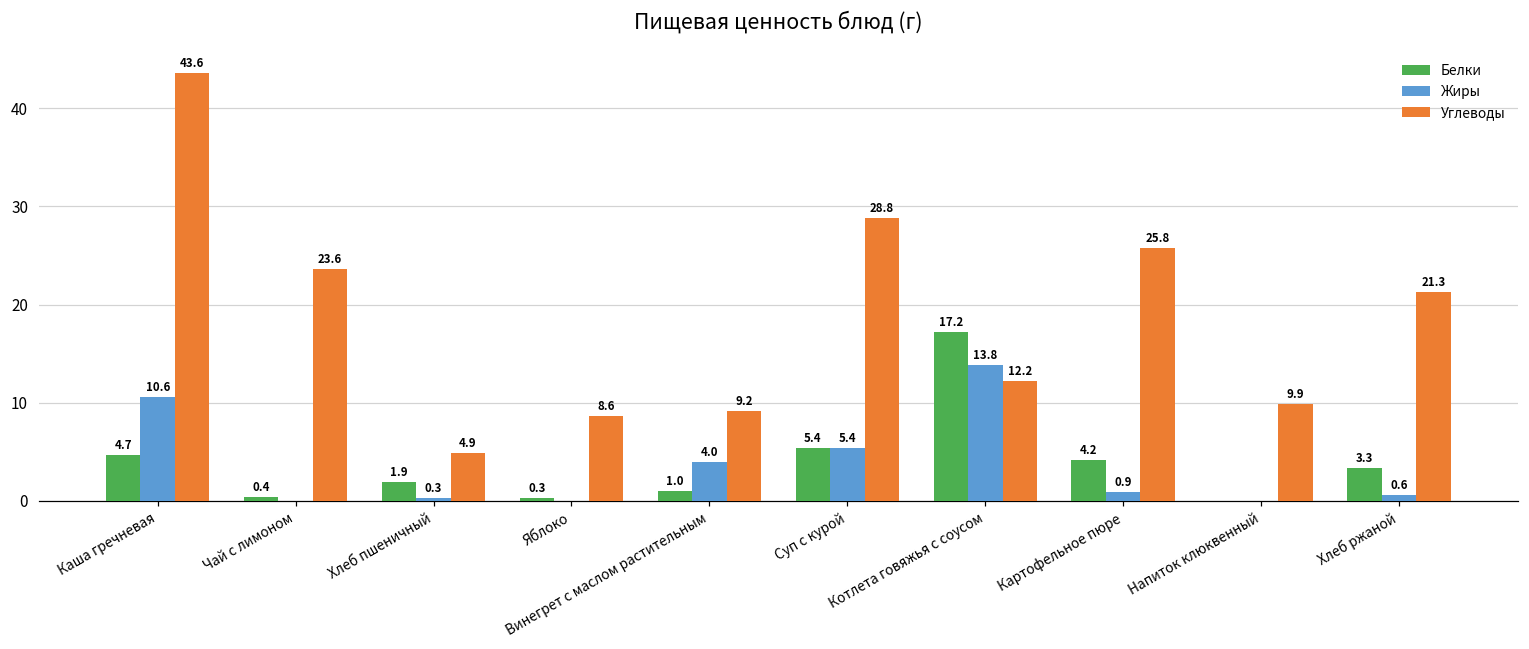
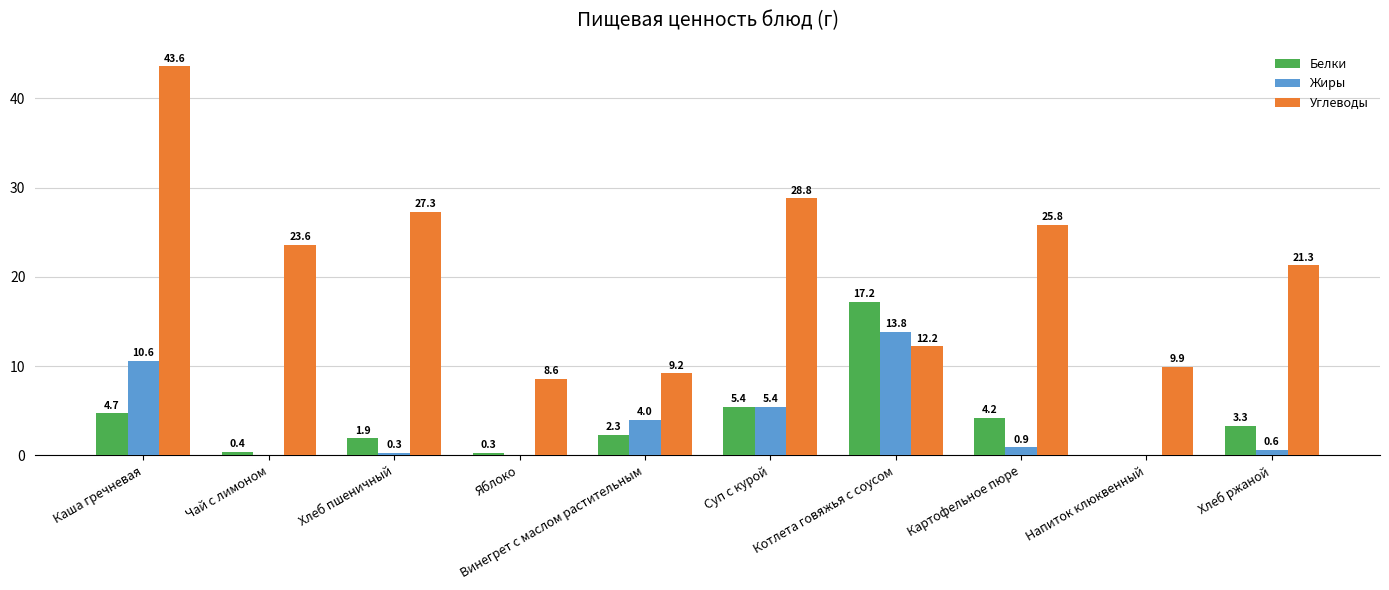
  {
    "Белки": {
      "Каша гречневая": 4.7,
      "Чай с лимоном": 0.4,
      "Хлеб пшеничный": 1.9,
      "Яблоко": 0.3,
-     "Винегрет с маслом растительным": 1.0,
+     "Винегрет с маслом растительным": 2.3,
      "Суп с курой": 5.4,
      "Котлета говяжья с соусом": 17.2,
      "Картофельное пюре": 4.2,
      "Хлеб ржаной": 3.3
    },
    "Жиры": {
      "Каша гречневая": 10.6,
      "Хлеб пшеничный": 0.3,
      "Винегрет с маслом растительным": 4.0,
      "Суп с курой": 5.4,
      "Котлета говяжья с соусом": 13.8,
      "Картофельное пюре": 0.9,
      "Хлеб ржаной": 0.6
    },
    "Углеводы": {
      "Каша гречневая": 43.6,
      "Чай с лимоном": 23.6,
-     "Хлеб пшеничный": 4.9,
+     "Хлеб пшеничный": 27.3,
      "Яблоко": 8.6,
      "Винегрет с маслом растительным": 9.2,
      "Суп с курой": 28.8,
      "Котлета говяжья с соусом": 12.2,
      "Картофельное пюре": 25.8,
      "Напиток клюквенный": 9.9,
      "Хлеб ржаной": 21.3
    }
  }
